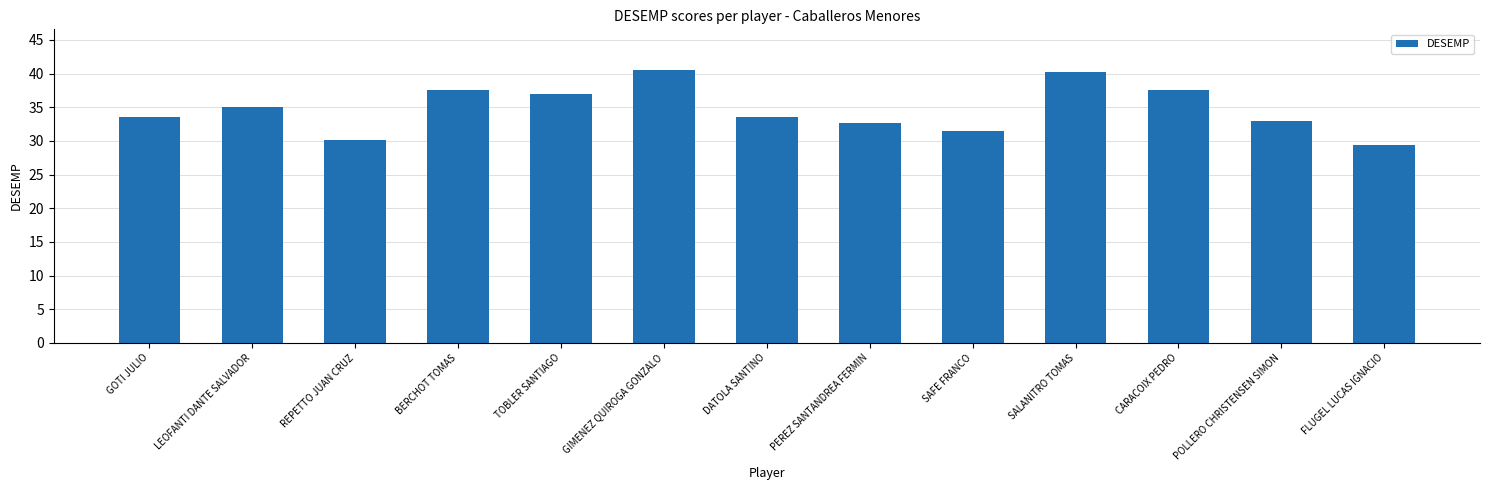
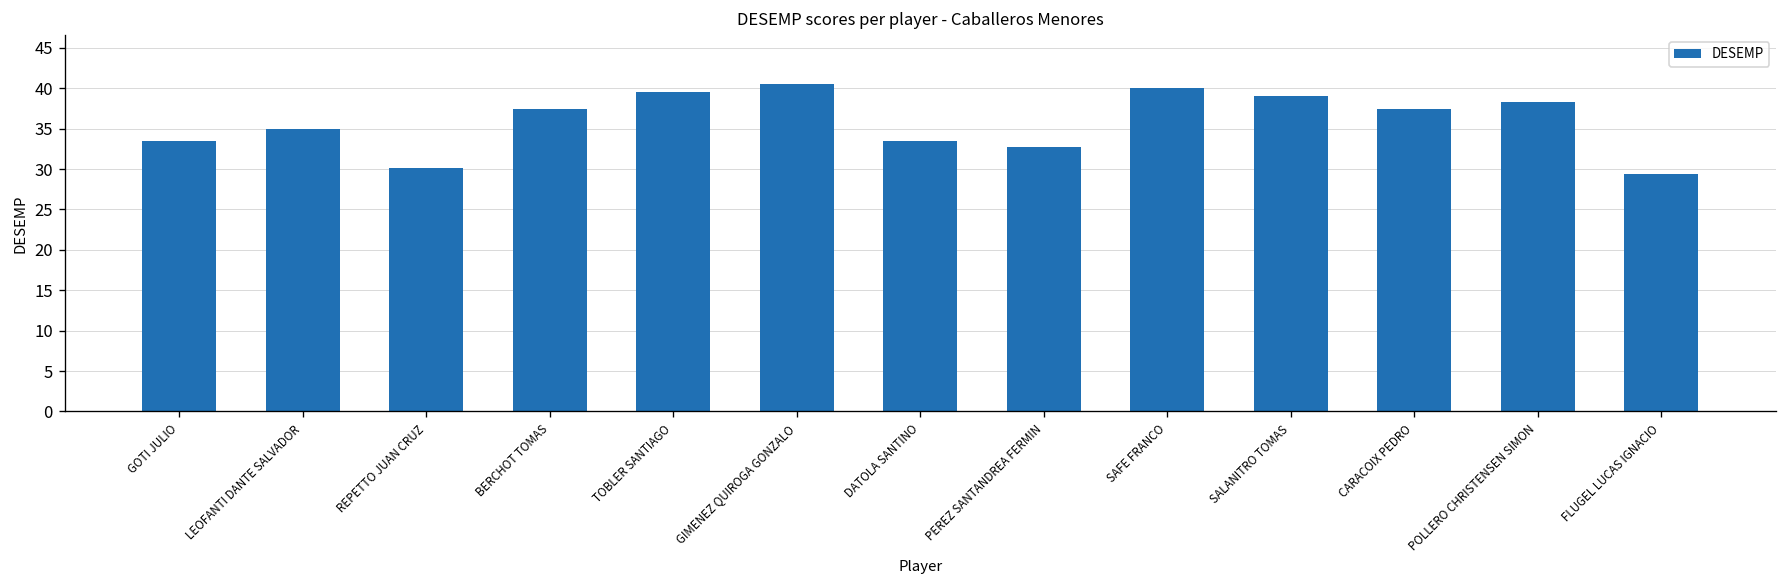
  {
    "GOTI JULIO": 34,
    "LEOFANTI DANTE SALVADOR": 35,
    "REPETTO JUAN CRUZ": 30,
    "BERCHOT TOMAS": 38,
-   "TOBLER SANTIAGO": 37,
+   "TOBLER SANTIAGO": 40,
    "GIMENEZ QUIROGA GONZALO": 41,
    "DATOLA SANTINO": 34,
    "PEREZ SANTANDREA FERMIN": 33,
-   "SAFE FRANCO": 32,
-   "SALANITRO TOMAS": 40,
+   "SAFE FRANCO": 40,
+   "SALANITRO TOMAS": 39,
    "CARACOIX PEDRO": 38,
-   "POLLERO CHRISTENSEN SIMON": 33,
+   "POLLERO CHRISTENSEN SIMON": 38,
    "FLUGEL LUCAS IGNACIO": 29
  }
